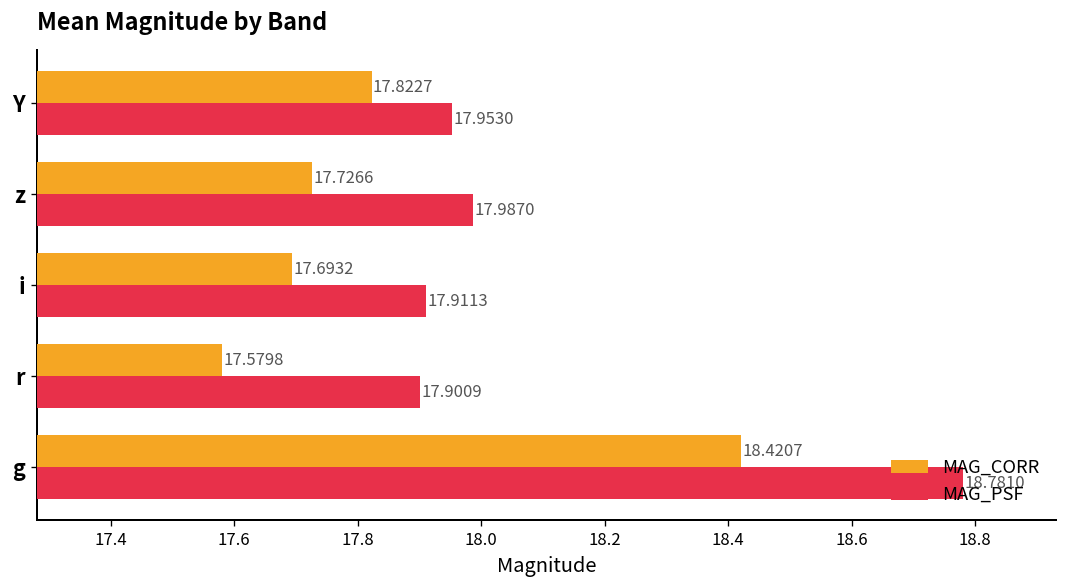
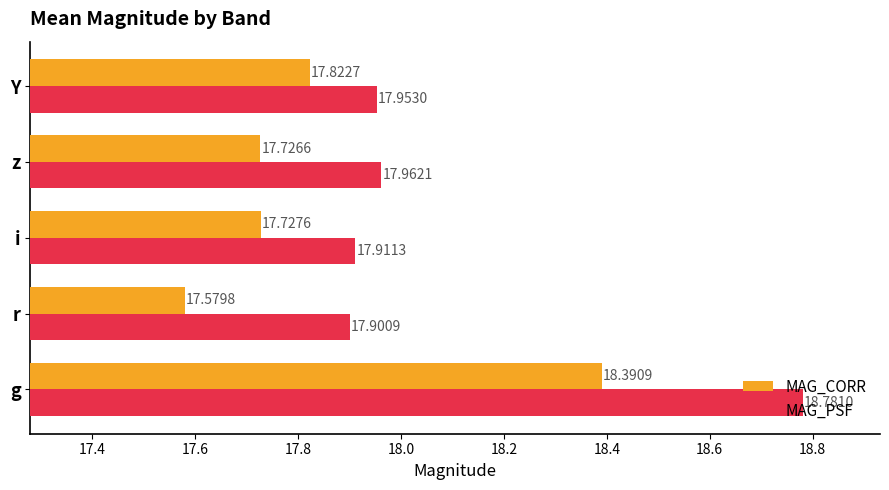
  {
    "MAG_CORR": {
      "Y": 17.8227,
      "z": 17.7266,
-     "i": 17.6932,
+     "i": 17.7276,
      "r": 17.5798,
-     "g": 18.4207
+     "g": 18.3909
    },
    "MAG_PSF": {
      "Y": 17.9530,
-     "z": 17.9870,
+     "z": 17.9621,
      "i": 17.9113,
      "r": 17.9009,
      "g": 18.7810
    }
  }
